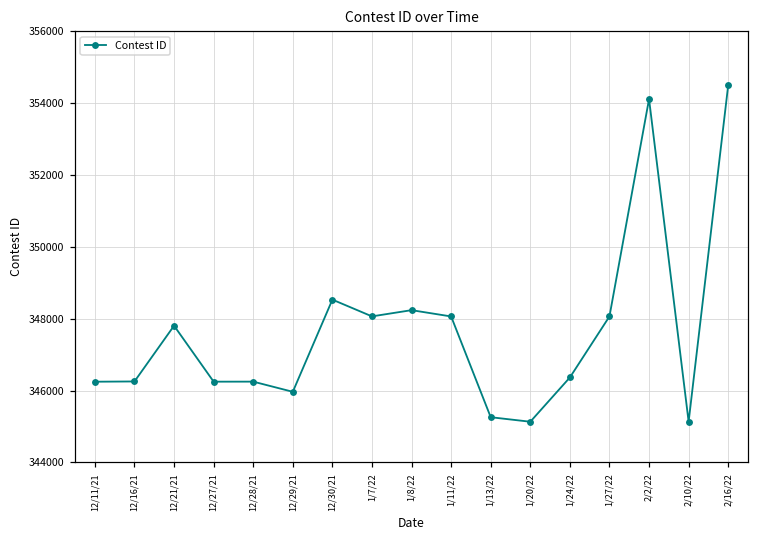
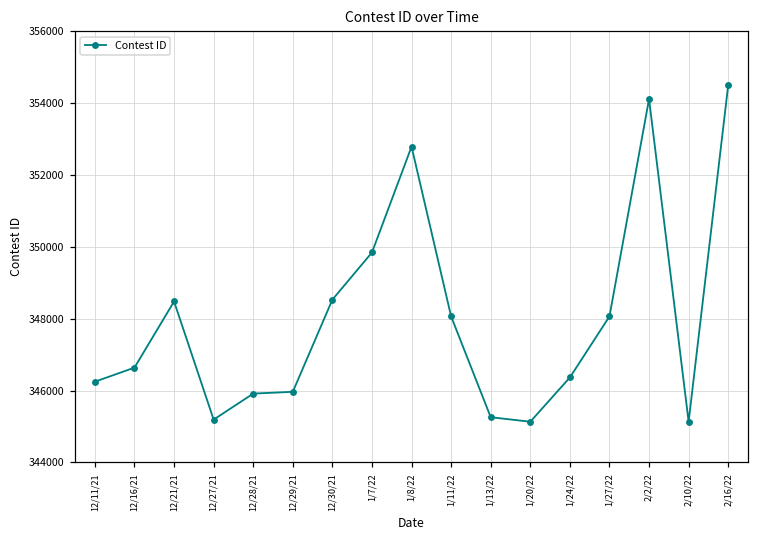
  {
    "12/11/21": 346200,
-   "12/16/21": 346300,
-   "12/21/21": 347800,
-   "12/27/21": 346200,
-   "12/28/21": 346200,
+   "12/16/21": 346600,
+   "12/21/21": 348500,
+   "12/27/21": 345200,
+   "12/28/21": 345900,
    "12/29/21": 346000,
    "12/30/21": 348500,
-   "1/7/22": 348100,
-   "1/8/22": 348200,
+   "1/7/22": 349800,
+   "1/8/22": 352800,
    "1/11/22": 348100,
    "1/13/22": 345300,
    "1/20/22": 345100,
    "1/24/22": 346400,
    "1/27/22": 348100,
    "2/2/22": 354100,
    "2/10/22": 345100,
    "2/16/22": 354500
  }
